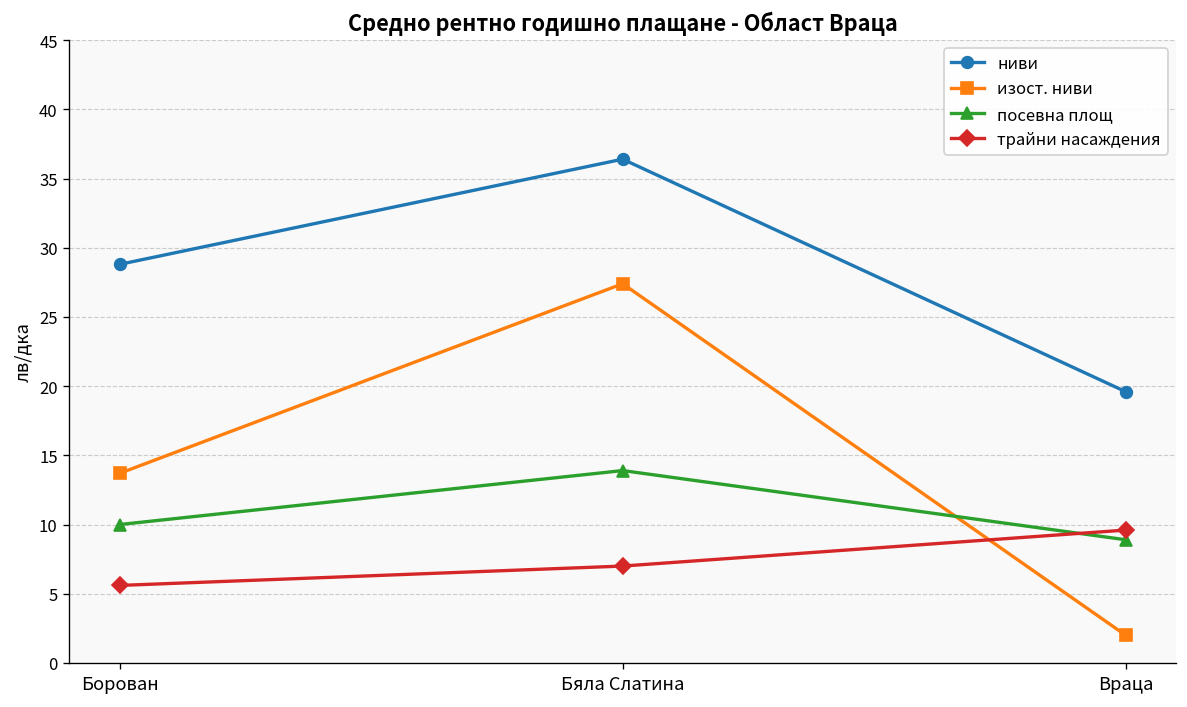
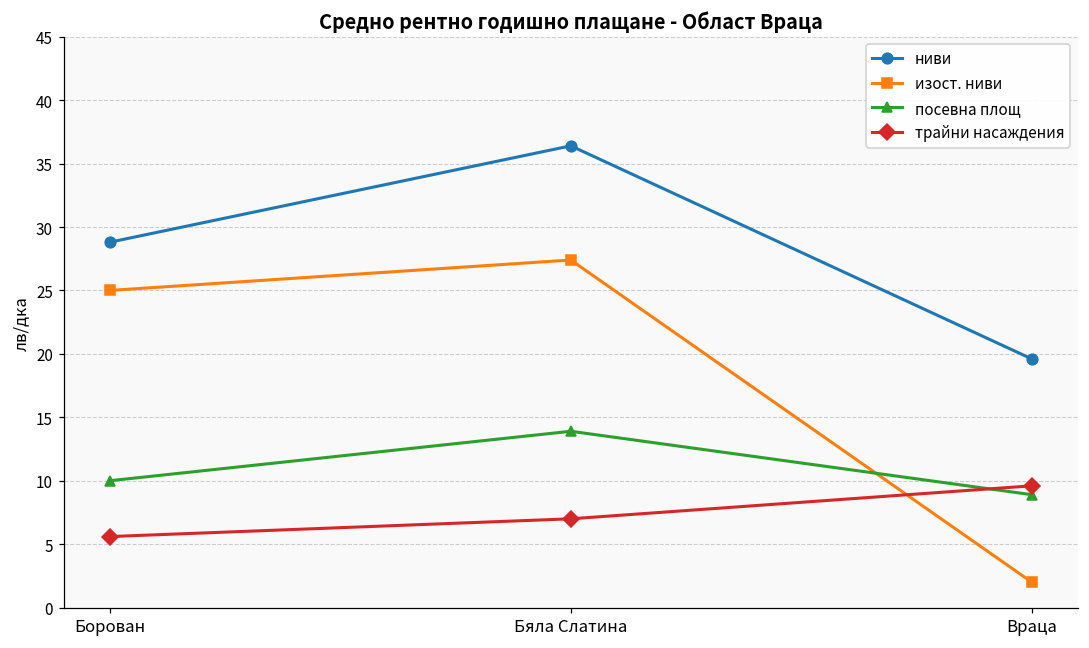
  {
    "ниви": {
      "Борован": 28.8,
      "Бяла Слатина": 36.4,
      "Враца": 19.6
    },
    "изост. ниви": {
-     "Борован": 13.7,
+     "Борован": 25.0,
      "Бяла Слатина": 27.4,
      "Враца": 2.0
    },
    "посевна площ": {
      "Борован": 10.0,
      "Бяла Слатина": 13.9,
      "Враца": 8.9
    },
    "трайни насаждения": {
      "Борован": 5.6,
      "Бяла Слатина": 7.0,
      "Враца": 9.6
    }
  }
